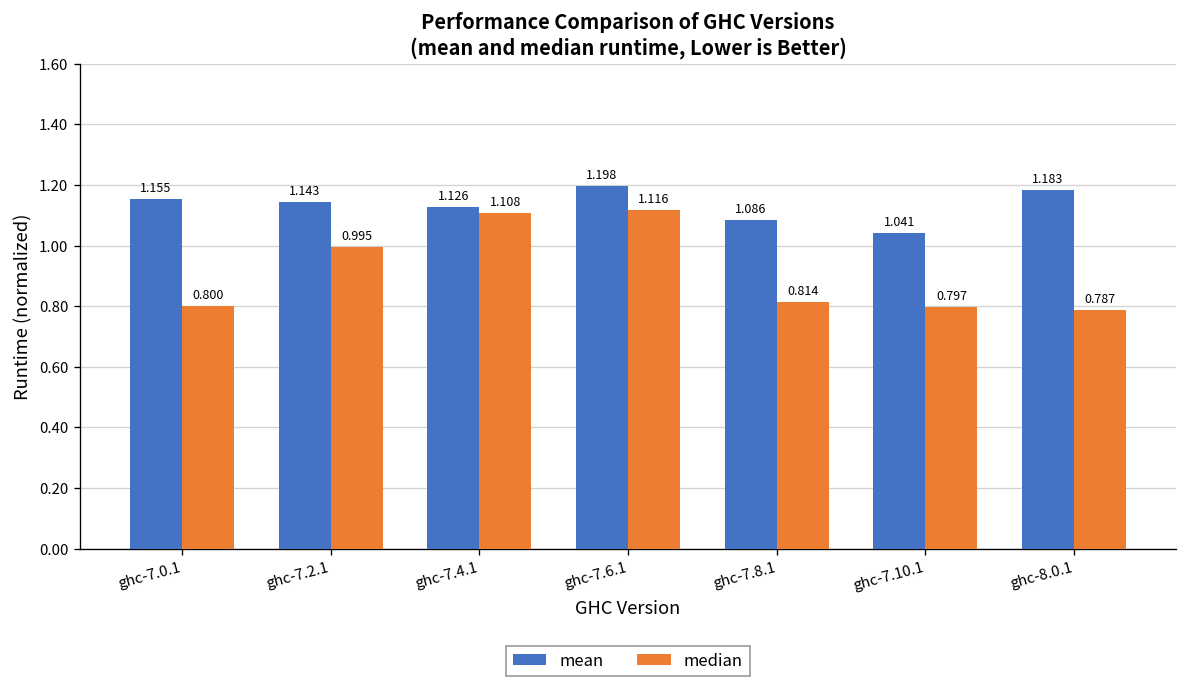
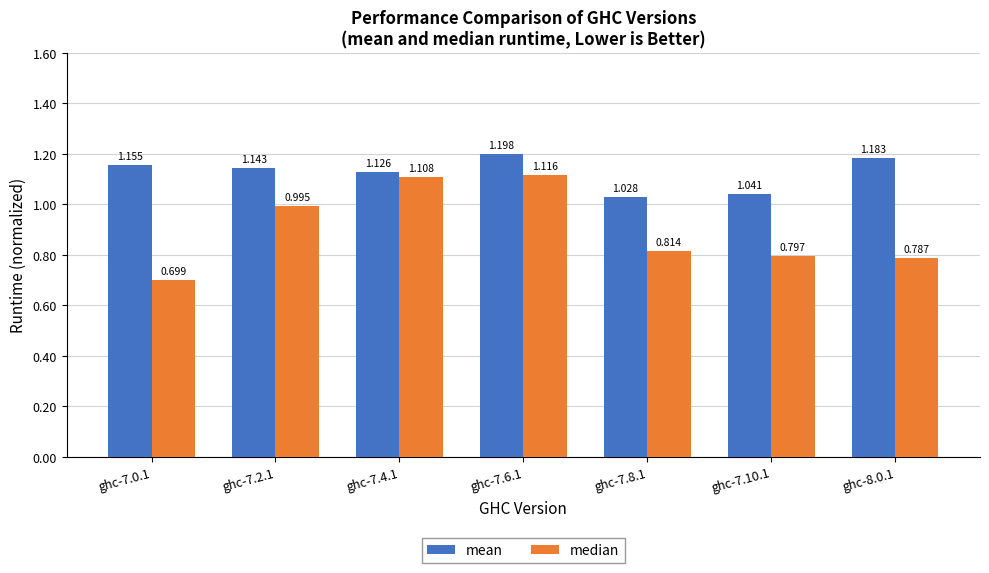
  {
    "mean": {
      "ghc-7.0.1": 1.155,
      "ghc-7.2.1": 1.143,
      "ghc-7.4.1": 1.126,
      "ghc-7.6.1": 1.198,
-     "ghc-7.8.1": 1.086,
+     "ghc-7.8.1": 1.028,
      "ghc-7.10.1": 1.041,
      "ghc-8.0.1": 1.183
    },
    "median": {
-     "ghc-7.0.1": 0.800,
+     "ghc-7.0.1": 0.699,
      "ghc-7.2.1": 0.995,
      "ghc-7.4.1": 1.108,
      "ghc-7.6.1": 1.116,
      "ghc-7.8.1": 0.814,
      "ghc-7.10.1": 0.797,
      "ghc-8.0.1": 0.787
    }
  }
